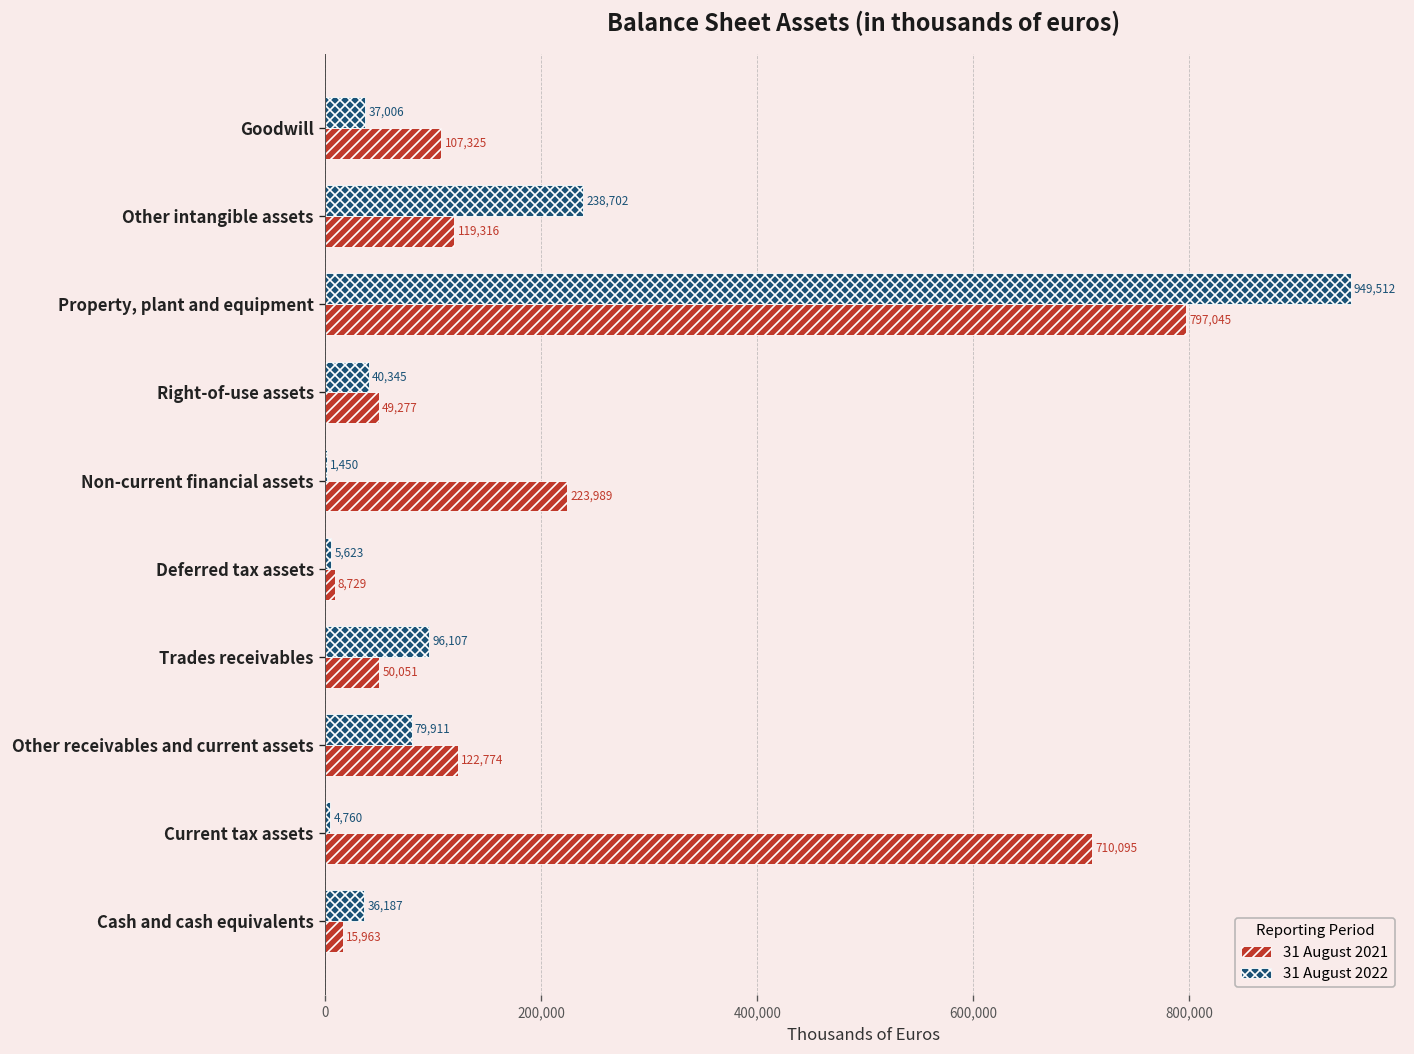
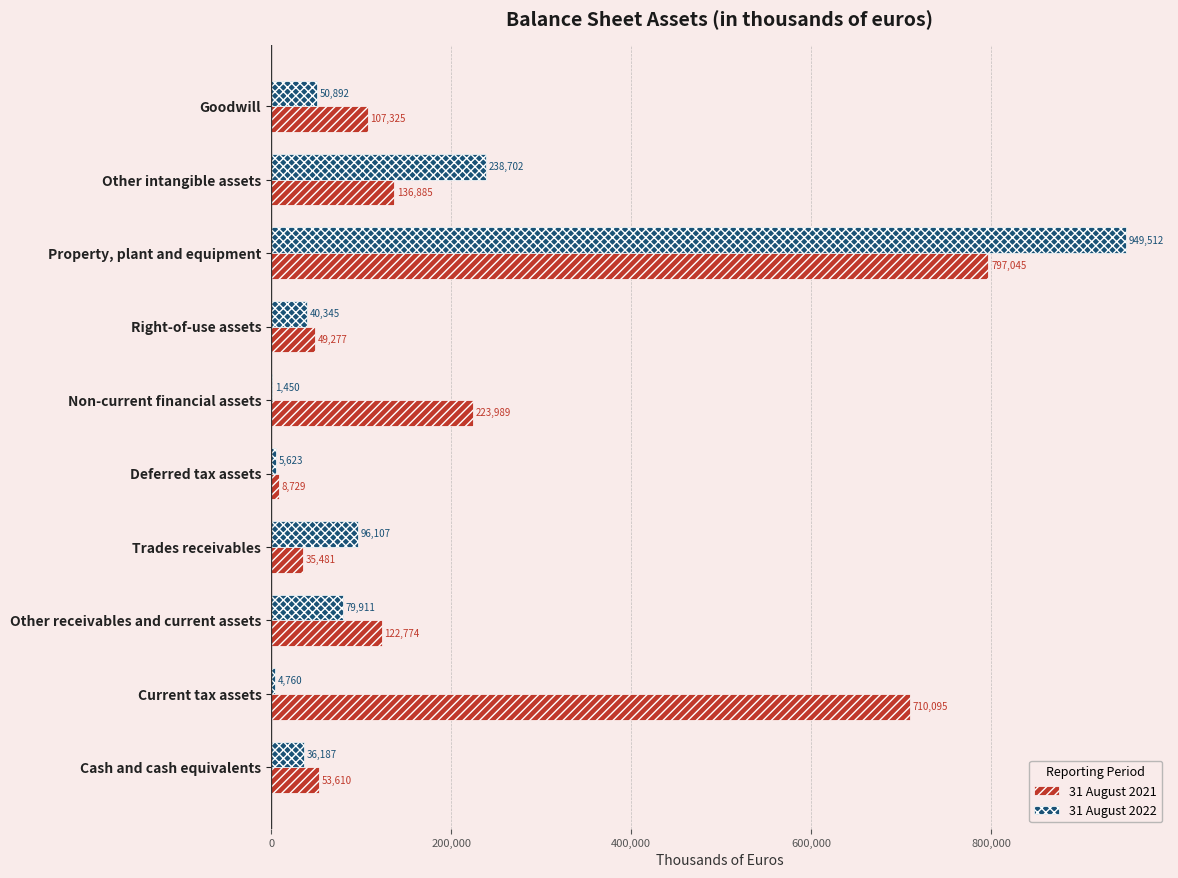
  {
    "31 August 2021": {
      "Goodwill": "107,325",
-     "Other intangible assets": "119,316",
+     "Other intangible assets": "136,885",
      "Property, plant and equipment": "797,045",
      "Right-of-use assets": "49,277",
      "Non-current financial assets": "223,989",
      "Deferred tax assets": "8,729",
-     "Trades receivables": "50,051",
+     "Trades receivables": "35,481",
      "Other receivables and current assets": "122,774",
      "Current tax assets": "710,095",
-     "Cash and cash equivalents": "15,963"
+     "Cash and cash equivalents": "53,610"
    },
    "31 August 2022": {
-     "Goodwill": "37,006",
+     "Goodwill": "50,892",
      "Other intangible assets": "238,702",
      "Property, plant and equipment": "949,512",
      "Right-of-use assets": "40,345",
      "Non-current financial assets": "1,450",
      "Deferred tax assets": "5,623",
      "Trades receivables": "96,107",
      "Other receivables and current assets": "79,911",
      "Current tax assets": "4,760",
      "Cash and cash equivalents": "36,187"
    }
  }
